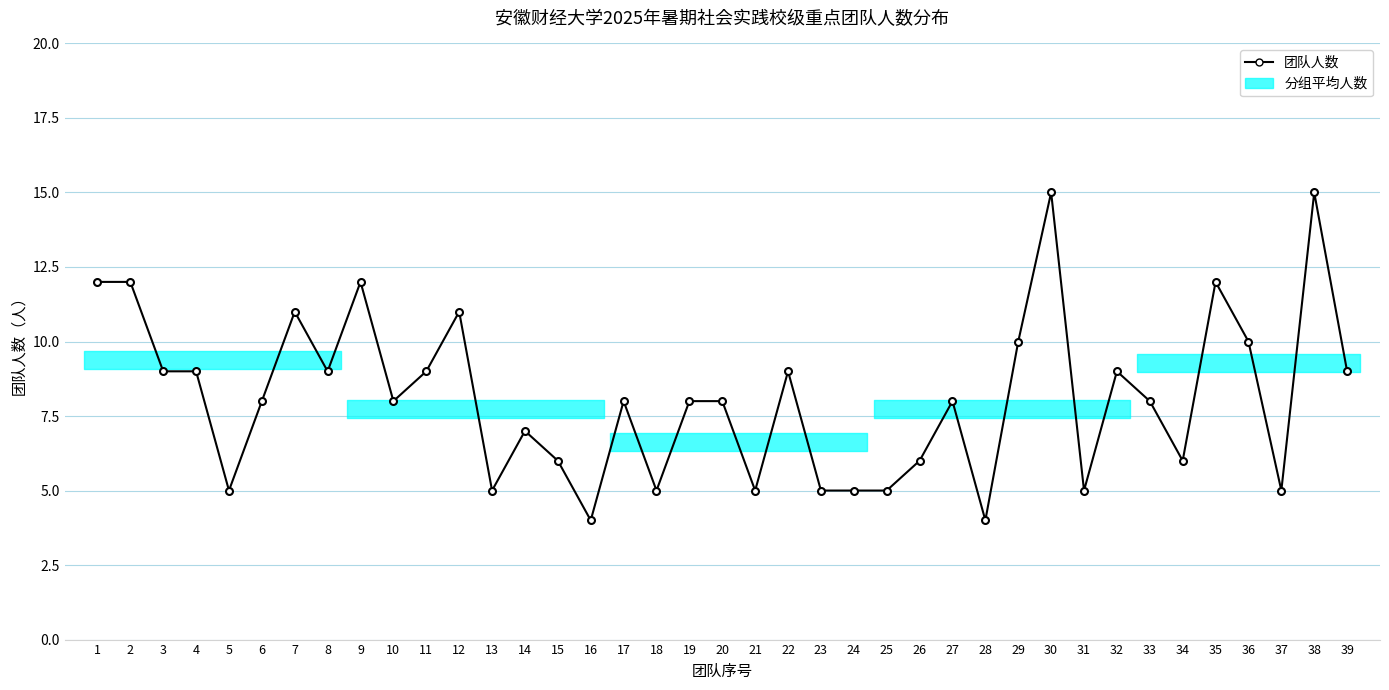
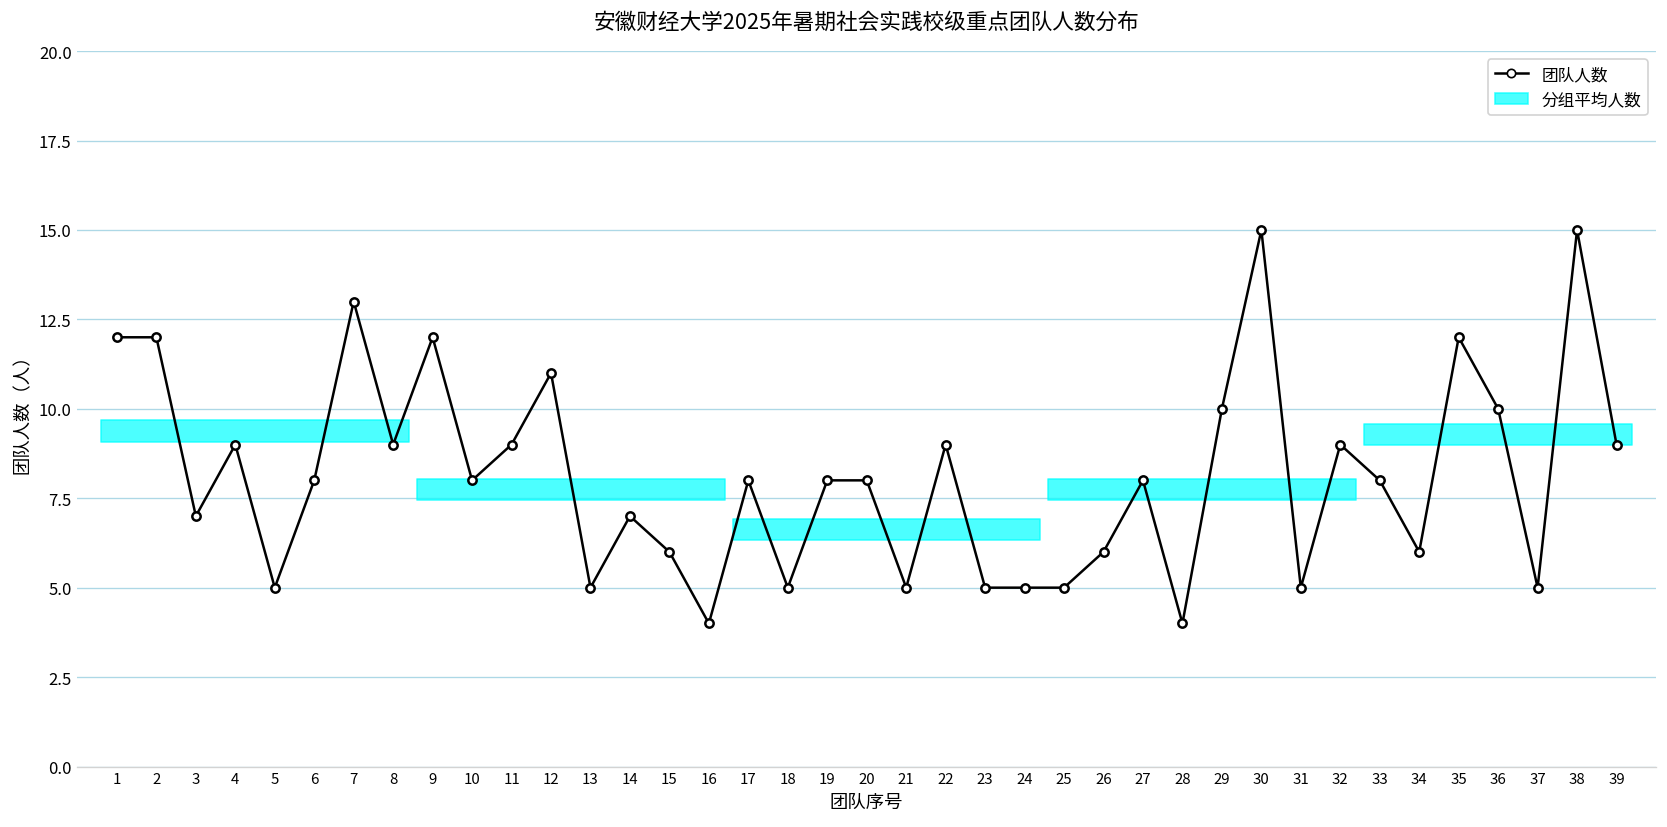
  {
    "团队人数": {
      "1": 12,
      "2": 12,
-     "3": 9,
+     "3": 7,
      "4": 9,
      "5": 5,
      "6": 8,
-     "7": 11,
+     "7": 13,
      "8": 9,
      "9": 12,
      "10": 8,
      "11": 9,
      "12": 11,
      "13": 5,
      "14": 7,
      "15": 6,
      "16": 4,
      "17": 8,
      "18": 5,
      "19": 8,
      "20": 8,
      "21": 5,
      "22": 9,
      "23": 5,
      "24": 5,
      "25": 5,
      "26": 6,
      "27": 8,
      "28": 4,
      "29": 10,
      "30": 15,
      "31": 5,
      "32": 9,
      "33": 8,
      "34": 6,
      "35": 12,
      "36": 10,
      "37": 5,
      "38": 15,
      "39": 9
    }
  }
